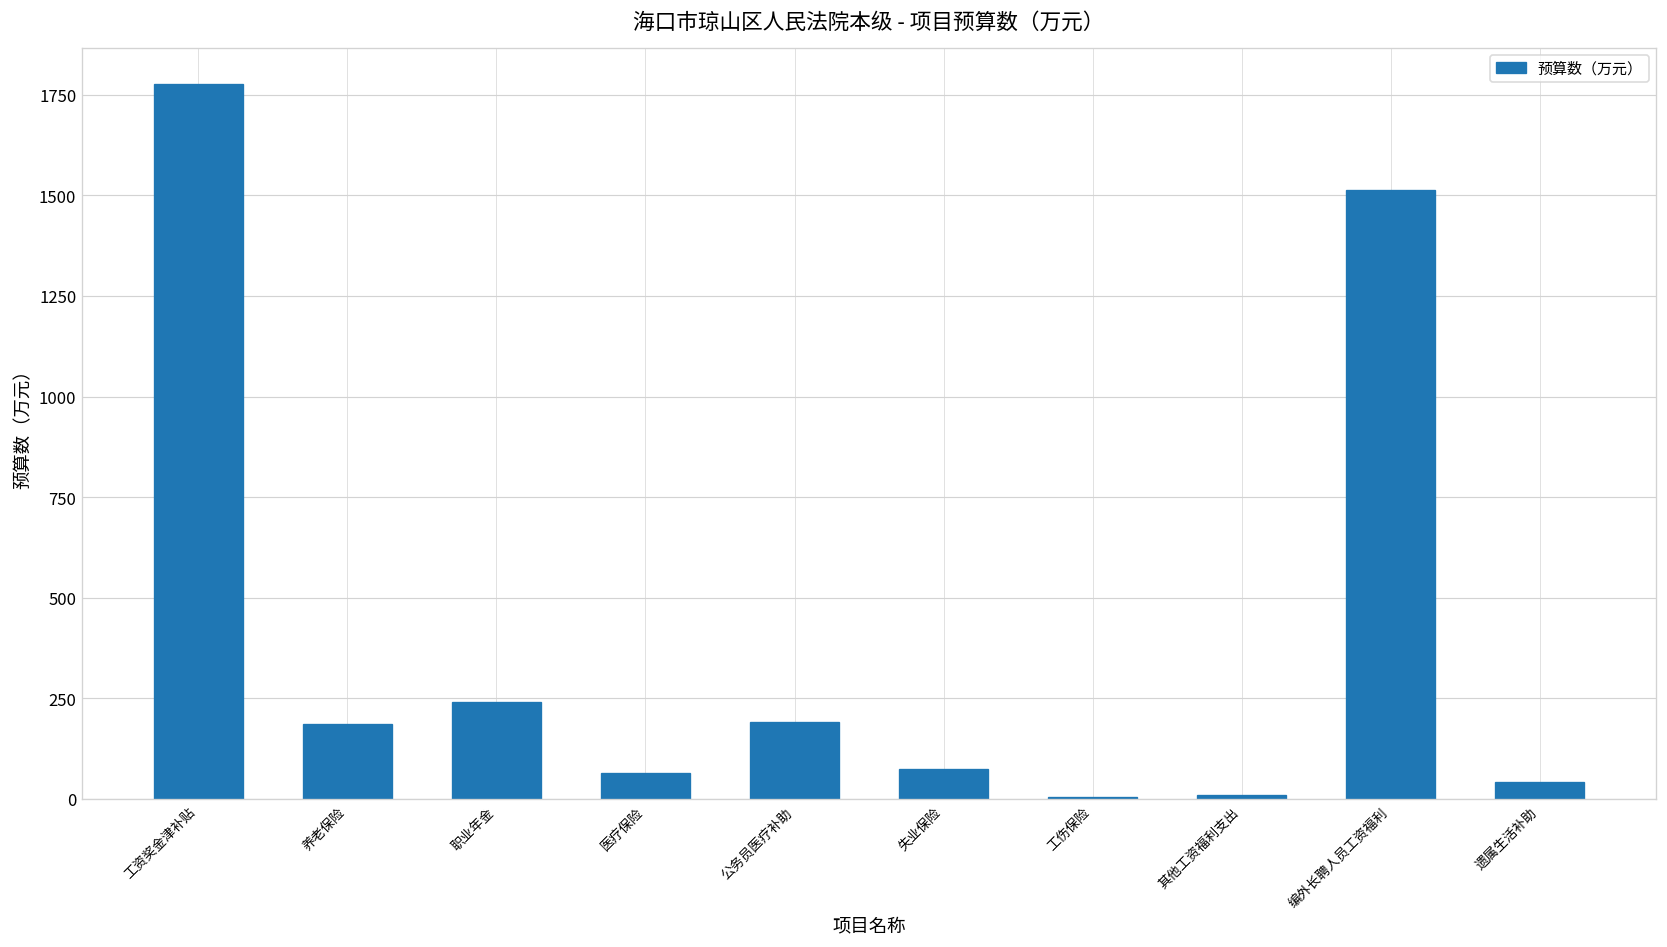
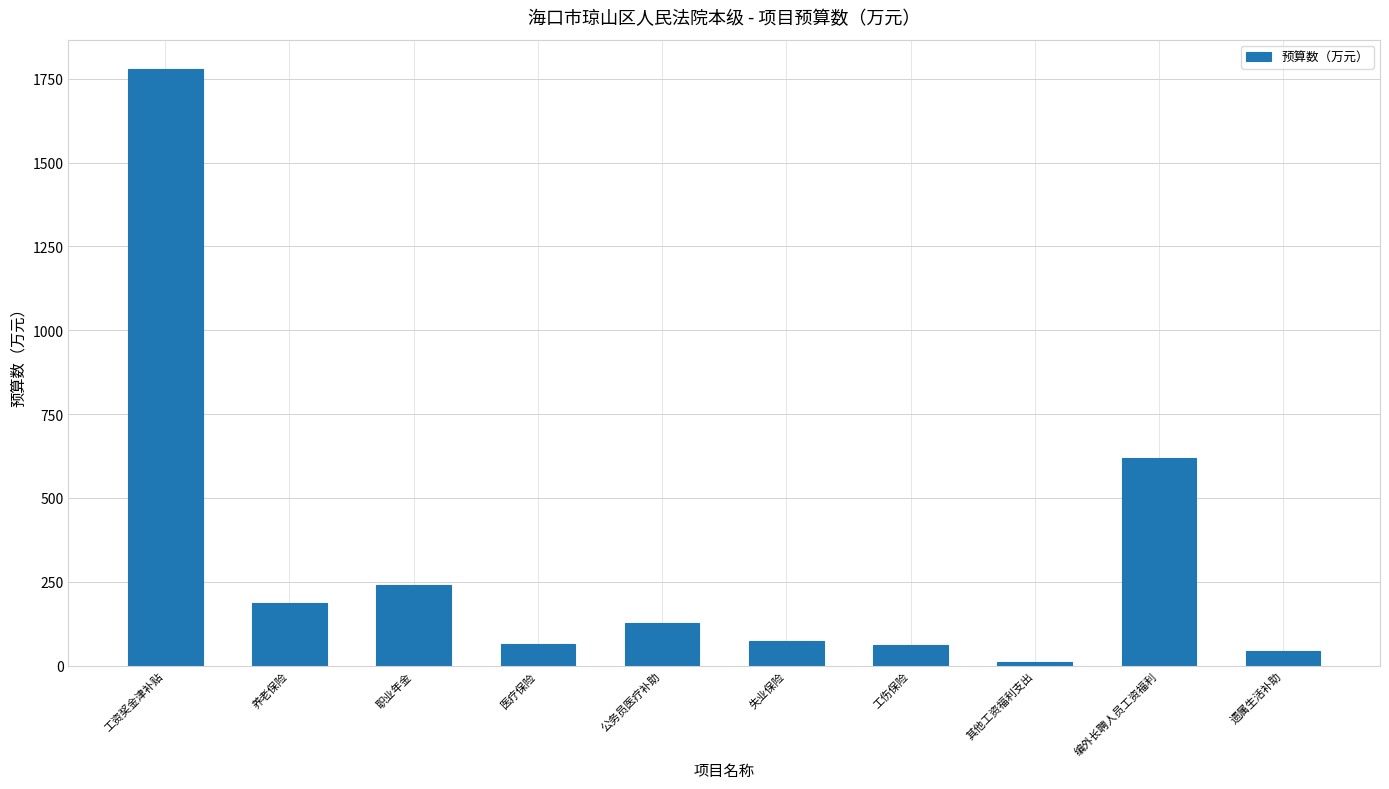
  {
    "工资奖金津补贴": 1780,
    "养老保险": 190,
    "职业年金": 240,
    "医疗保险": 70,
-   "公务员医疗补助": 190,
+   "公务员医疗补助": 130,
    "失业保险": 70,
-   "工伤保险": 0,
+   "工伤保险": 60,
    "其他工资福利支出": 10,
-   "编外长聘人员工资福利": 1510,
+   "编外长聘人员工资福利": 620,
    "遗属生活补助": 40
  }
